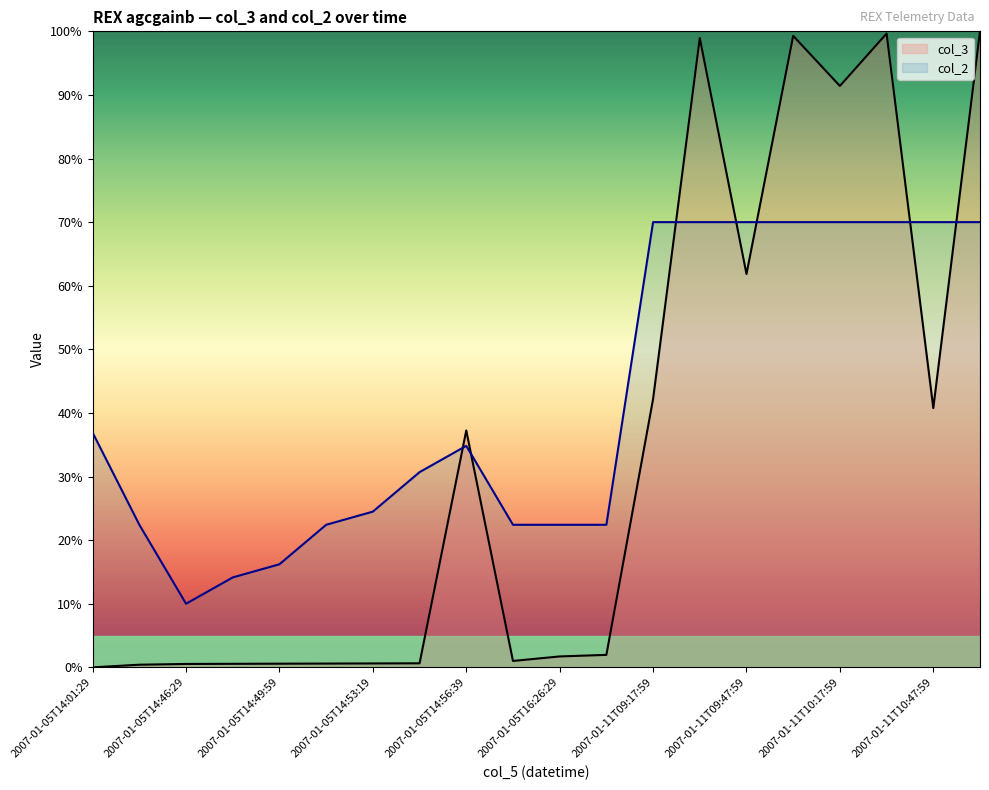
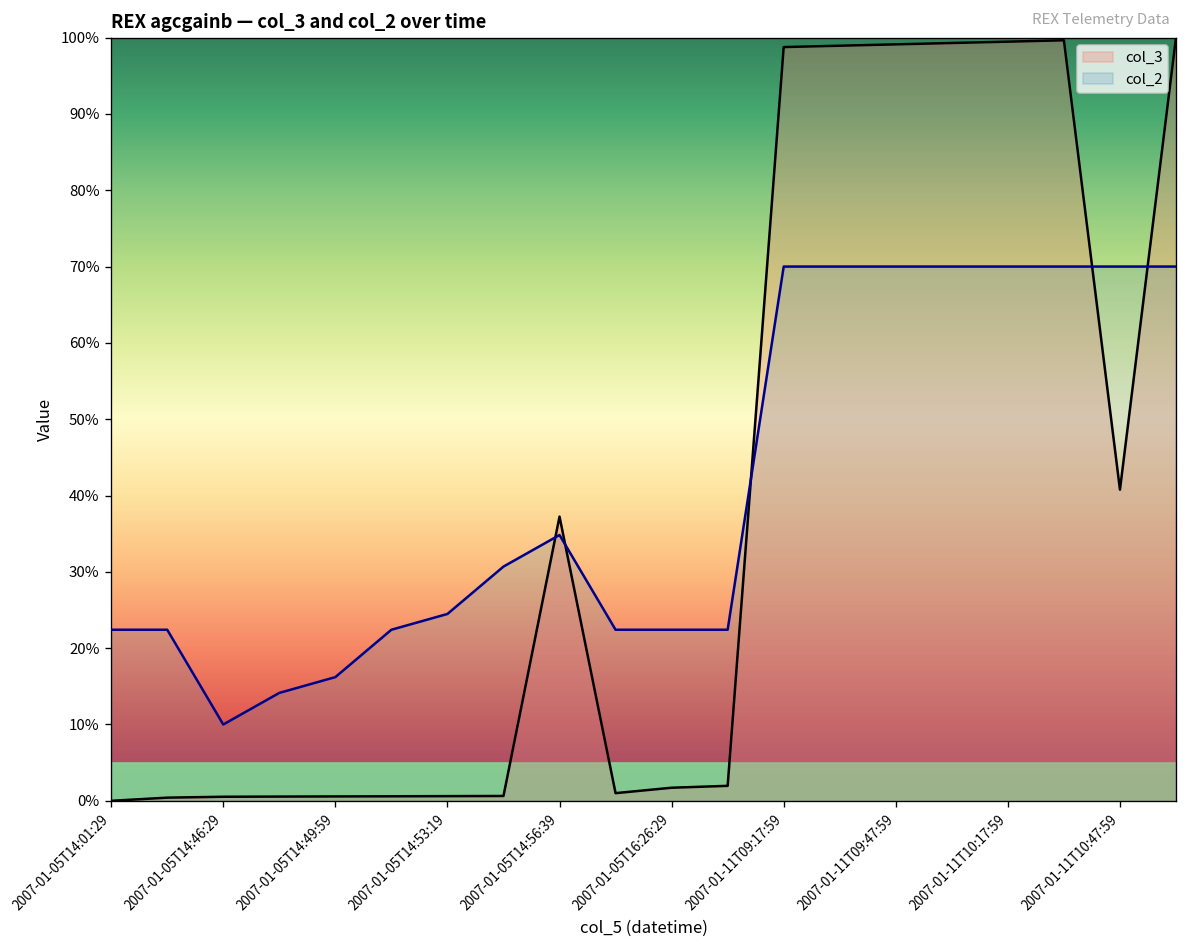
  {
    "col_3": {
      "2007-01-05T14:56:39": "37%",
-     "2007-01-11T09:17:59": "42%",
-     "2007-01-11T09:47:59": "62%",
-     "2007-01-11T10:17:59": "91%",
+     "2007-01-11T09:17:59": "99%",
+     "2007-01-11T09:47:59": "99%",
+     "2007-01-11T10:17:59": "99%",
      "2007-01-11T10:47:59": "41%"
    },
    "col_2": {
-     "2007-01-05T14:01:29": "37%",
+     "2007-01-05T14:01:29": "22%",
      "2007-01-05T14:46:29": "10%",
      "2007-01-05T14:49:59": "16%",
      "2007-01-05T14:53:19": "24%",
      "2007-01-05T14:56:39": "35%",
      "2007-01-05T16:26:29": "22%",
      "2007-01-11T09:17:59": "70%",
      "2007-01-11T09:47:59": "70%",
      "2007-01-11T10:17:59": "70%",
      "2007-01-11T10:47:59": "70%"
    }
  }
